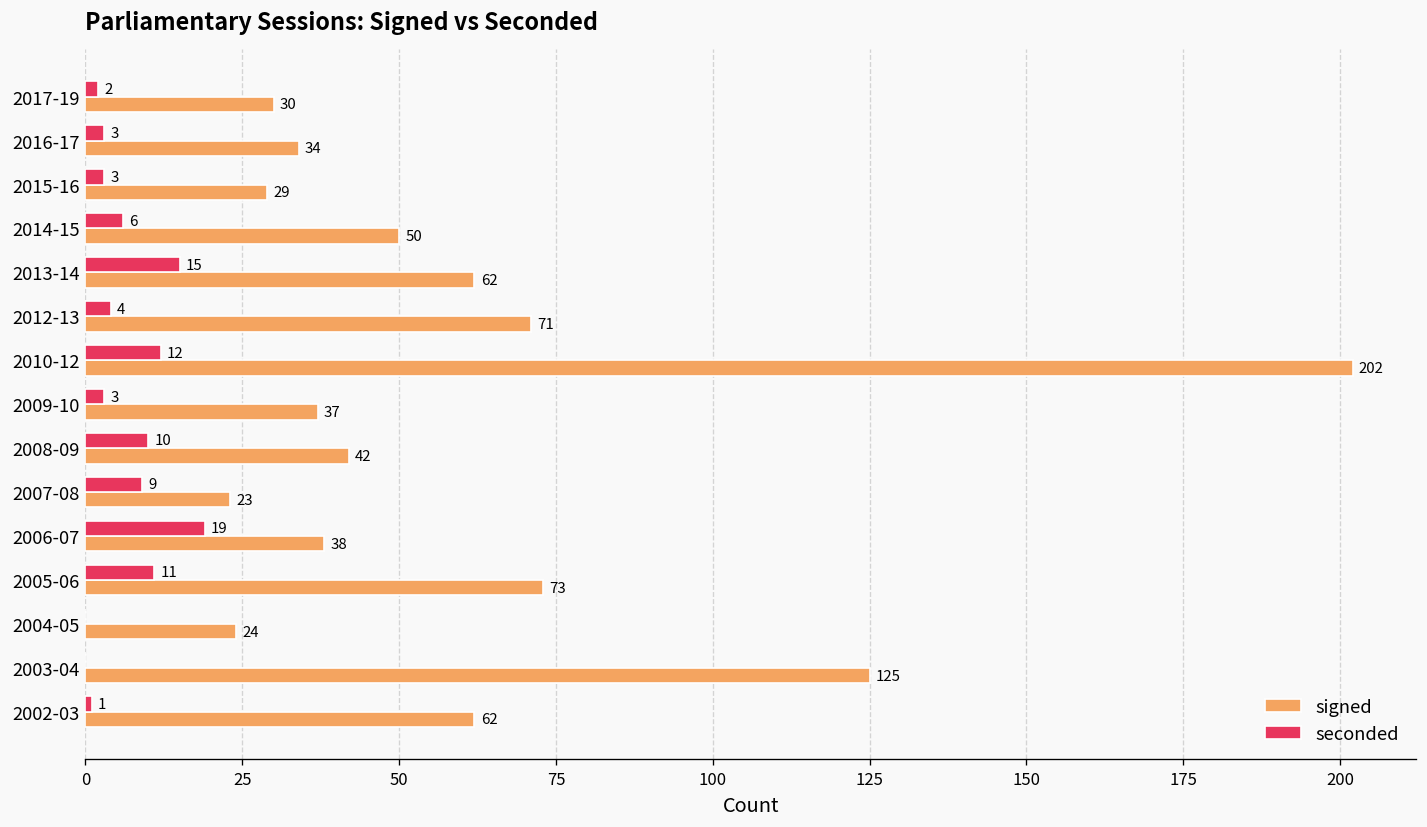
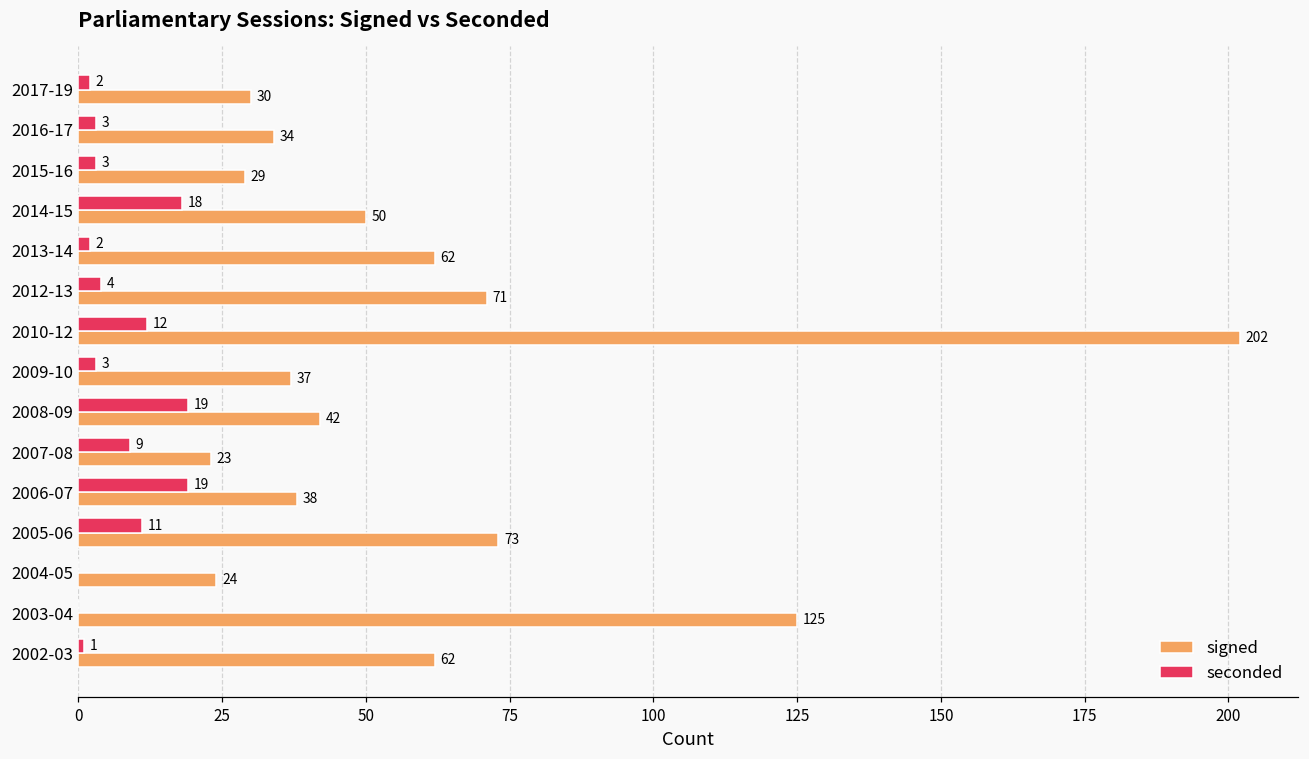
  {
    "signed": {
      "2017-19": 30,
      "2016-17": 34,
      "2015-16": 29,
      "2014-15": 50,
      "2013-14": 62,
      "2012-13": 71,
      "2010-12": 202,
      "2009-10": 37,
      "2008-09": 42,
      "2007-08": 23,
      "2006-07": 38,
      "2005-06": 73,
      "2004-05": 24,
      "2003-04": 125,
      "2002-03": 62
    },
    "seconded": {
      "2017-19": 2,
      "2016-17": 3,
      "2015-16": 3,
-     "2014-15": 6,
-     "2013-14": 15,
+     "2014-15": 18,
+     "2013-14": 2,
      "2012-13": 4,
      "2010-12": 12,
      "2009-10": 3,
-     "2008-09": 10,
+     "2008-09": 19,
      "2007-08": 9,
      "2006-07": 19,
      "2005-06": 11,
      "2002-03": 1
    }
  }
